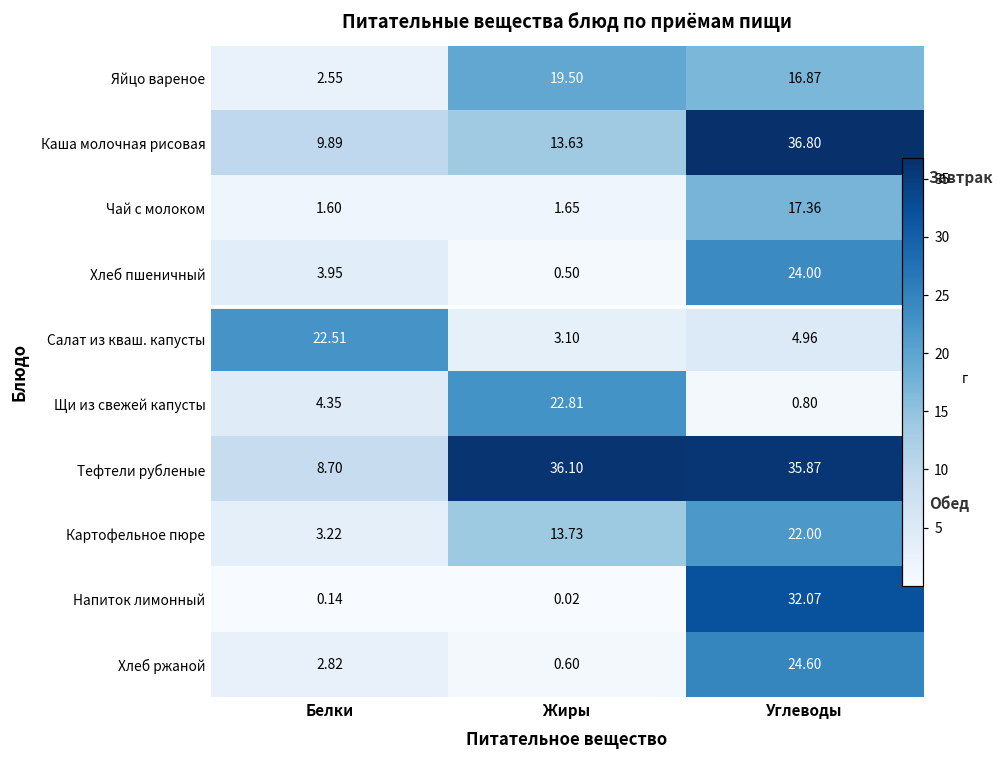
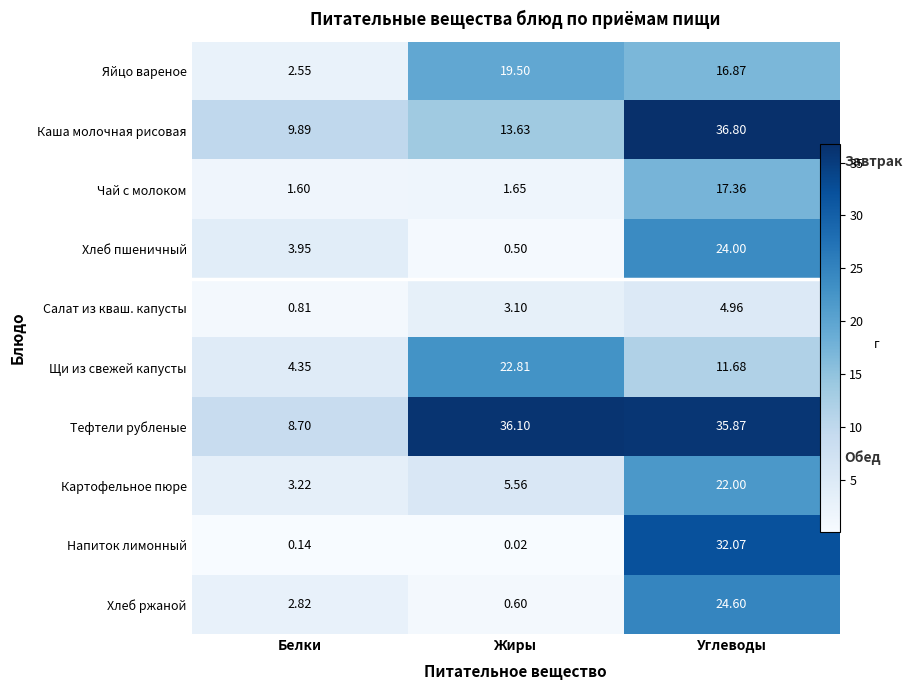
  {
    "Яйцо вареное": {
      "Белки": 2.55,
      "Жиры": 19.50,
      "Углеводы": 16.87
    },
    "Каша молочная рисовая": {
      "Белки": 9.89,
      "Жиры": 13.63,
      "Углеводы": 36.80
    },
    "Чай с молоком": {
      "Белки": 1.60,
      "Жиры": 1.65,
      "Углеводы": 17.36
    },
    "Хлеб пшеничный": {
      "Белки": 3.95,
      "Жиры": 0.50,
      "Углеводы": 24.00
    },
    "Салат из кваш. капусты": {
-     "Белки": 22.51,
+     "Белки": 0.81,
      "Жиры": 3.10,
      "Углеводы": 4.96
    },
    "Щи из свежей капусты": {
      "Белки": 4.35,
      "Жиры": 22.81,
-     "Углеводы": 0.80
+     "Углеводы": 11.68
    },
    "Тефтели рубленые": {
      "Белки": 8.70,
      "Жиры": 36.10,
      "Углеводы": 35.87
    },
    "Картофельное пюре": {
      "Белки": 3.22,
-     "Жиры": 13.73,
+     "Жиры": 5.56,
      "Углеводы": 22.00
    },
    "Напиток лимонный": {
      "Белки": 0.14,
      "Жиры": 0.02,
      "Углеводы": 32.07
    },
    "Хлеб ржаной": {
      "Белки": 2.82,
      "Жиры": 0.60,
      "Углеводы": 24.60
    }
  }
